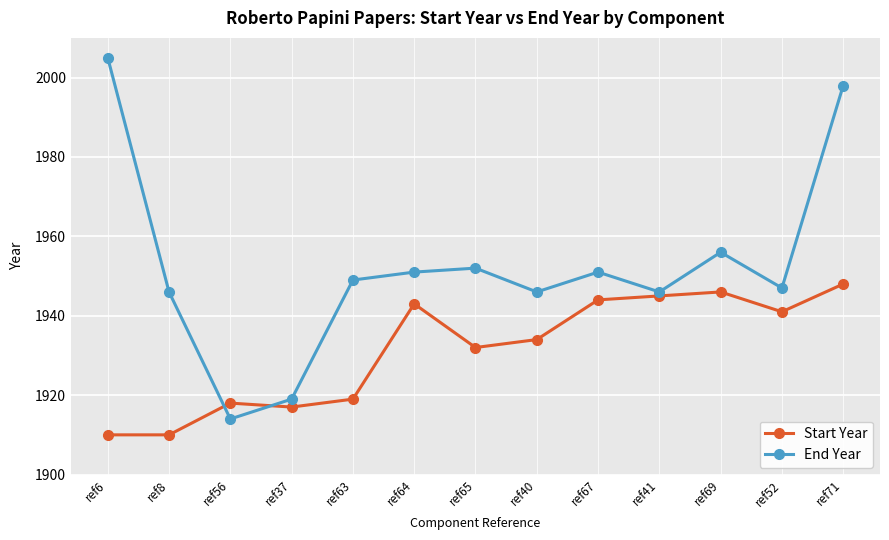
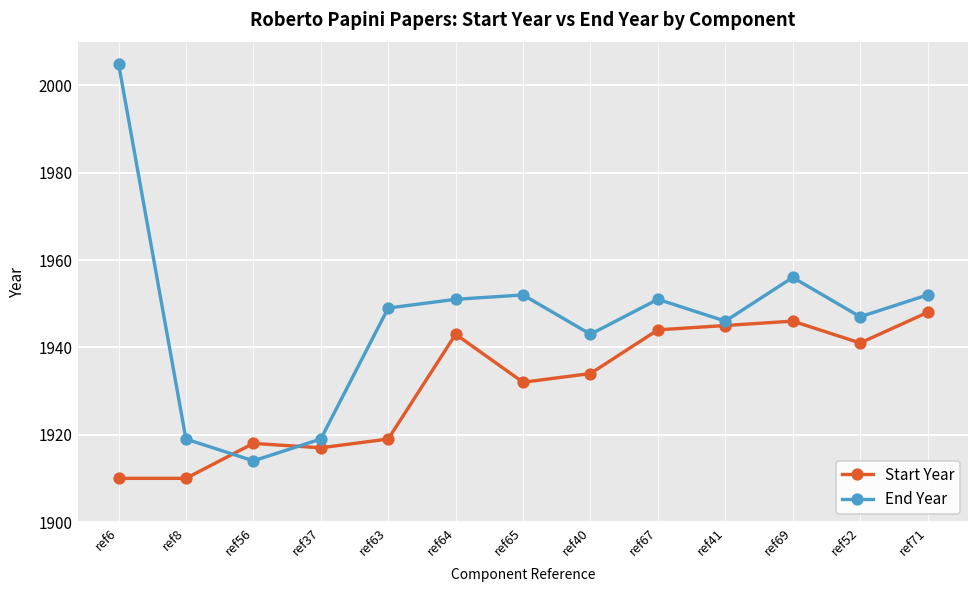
  {
    "Start Year": {
      "ref6": 1910,
      "ref8": 1910,
      "ref56": 1918,
      "ref37": 1917,
      "ref63": 1919,
      "ref64": 1943,
      "ref65": 1932,
      "ref40": 1934,
      "ref67": 1944,
      "ref41": 1945,
      "ref69": 1946,
      "ref52": 1941,
      "ref71": 1948
    },
    "End Year": {
      "ref6": 2005,
-     "ref8": 1946,
+     "ref8": 1919,
      "ref56": 1914,
      "ref37": 1919,
      "ref63": 1949,
      "ref64": 1951,
      "ref65": 1952,
-     "ref40": 1946,
+     "ref40": 1943,
      "ref67": 1951,
      "ref41": 1946,
      "ref69": 1956,
      "ref52": 1947,
-     "ref71": 1998
+     "ref71": 1952
    }
  }
